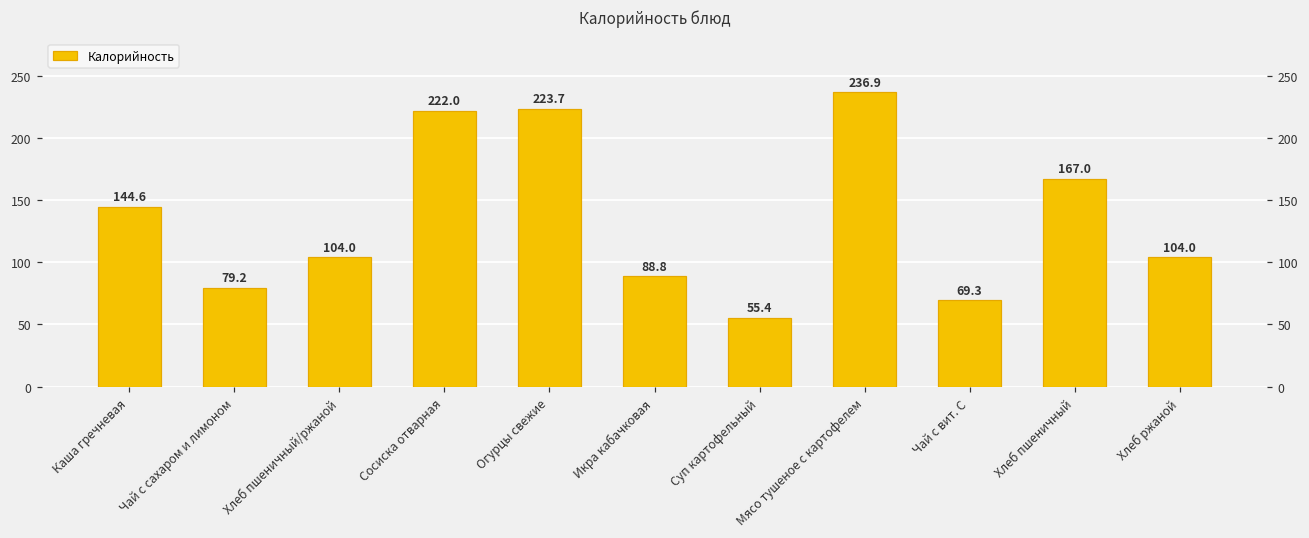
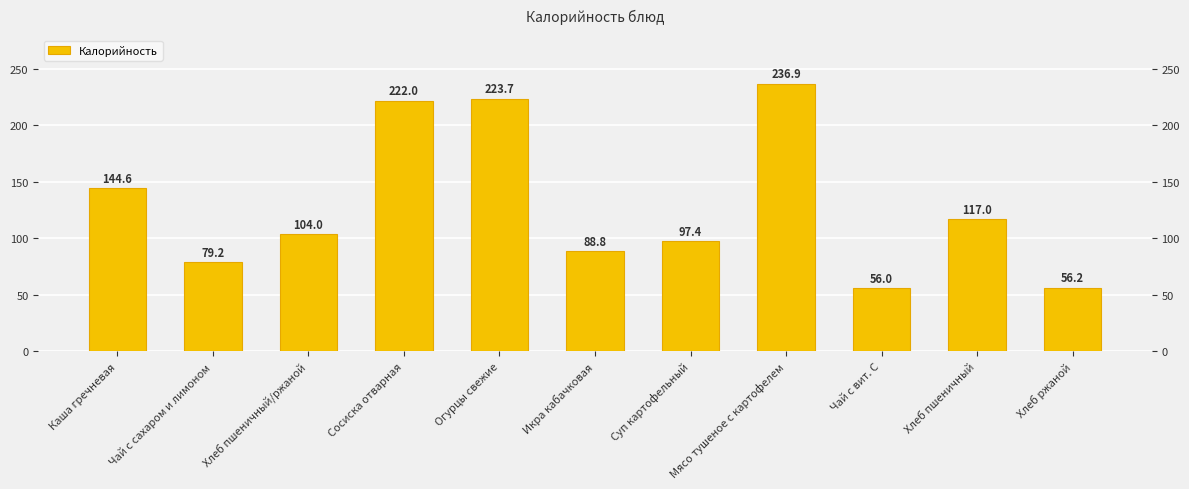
  {
    "Каша гречневая": 144.6,
    "Чай с сахаром и лимоном": 79.2,
    "Хлеб пшеничный/ржаной": 104.0,
    "Сосиска отварная": 222.0,
    "Огурцы свежие": 223.7,
    "Икра кабачковая": 88.8,
-   "Суп картофельный": 55.4,
+   "Суп картофельный": 97.4,
    "Мясо тушеное с картофелем": 236.9,
-   "Чай с вит. С": 69.3,
-   "Хлеб пшеничный": 167.0,
-   "Хлеб ржаной": 104.0
+   "Чай с вит. С": 56.0,
+   "Хлеб пшеничный": 117.0,
+   "Хлеб ржаной": 56.2
  }
